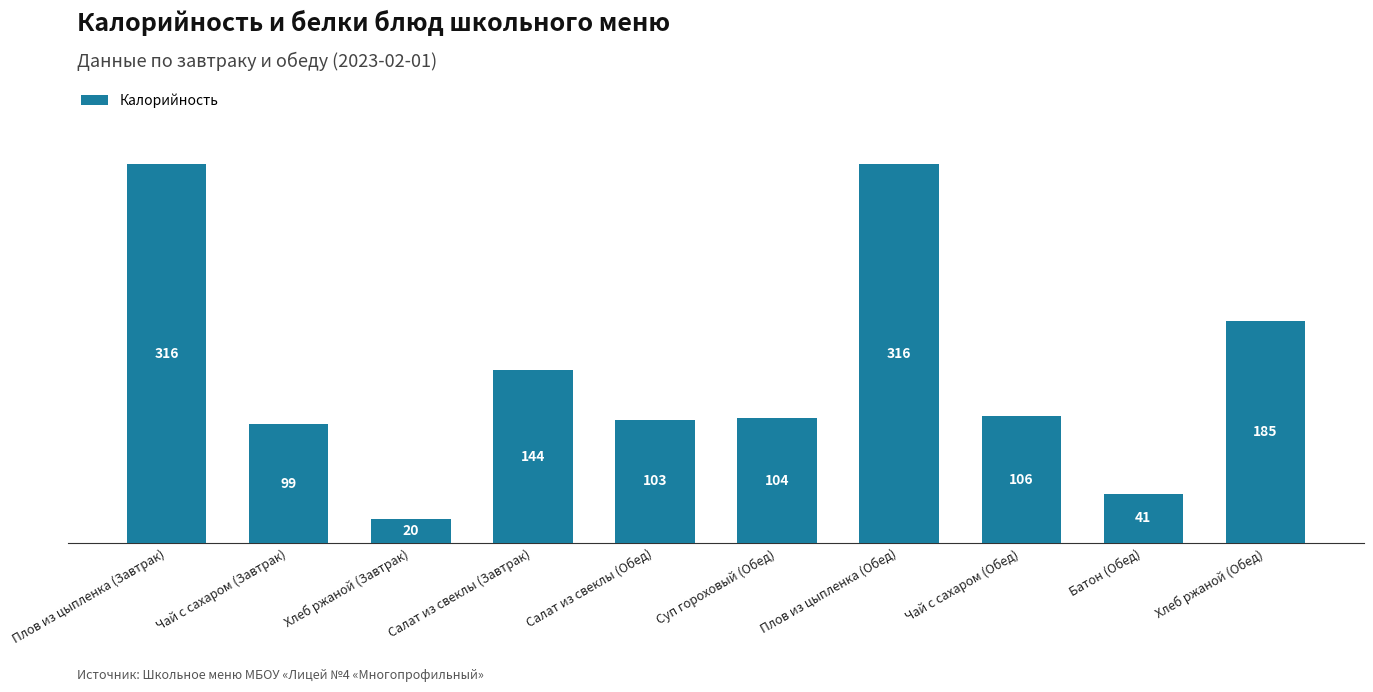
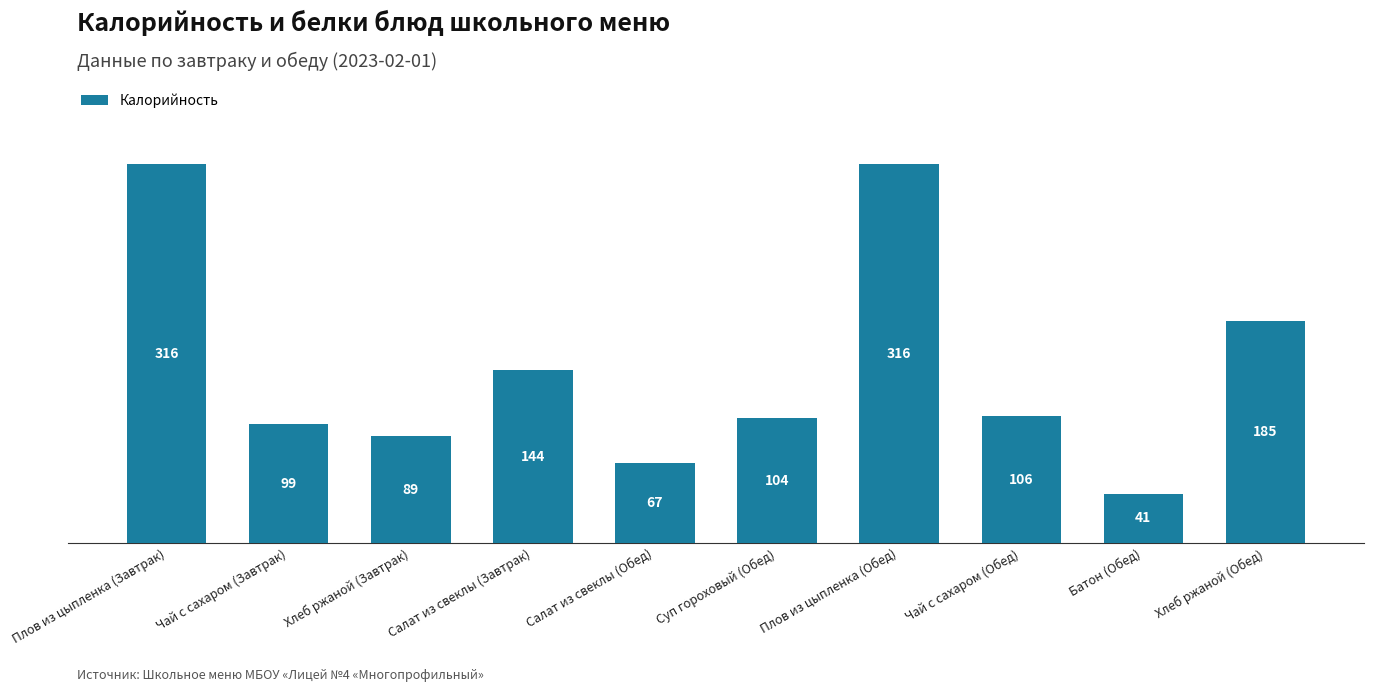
  {
    "Плов из цыпленка (Завтрак)": 316,
    "Чай с сахаром (Завтрак)": 99,
-   "Хлеб ржаной (Завтрак)": 20,
+   "Хлеб ржаной (Завтрак)": 89,
    "Салат из свеклы (Завтрак)": 144,
-   "Салат из свеклы (Обед)": 103,
+   "Салат из свеклы (Обед)": 67,
    "Суп гороховый (Обед)": 104,
    "Плов из цыпленка (Обед)": 316,
    "Чай с сахаром (Обед)": 106,
    "Батон (Обед)": 41,
    "Хлеб ржаной (Обед)": 185
  }
